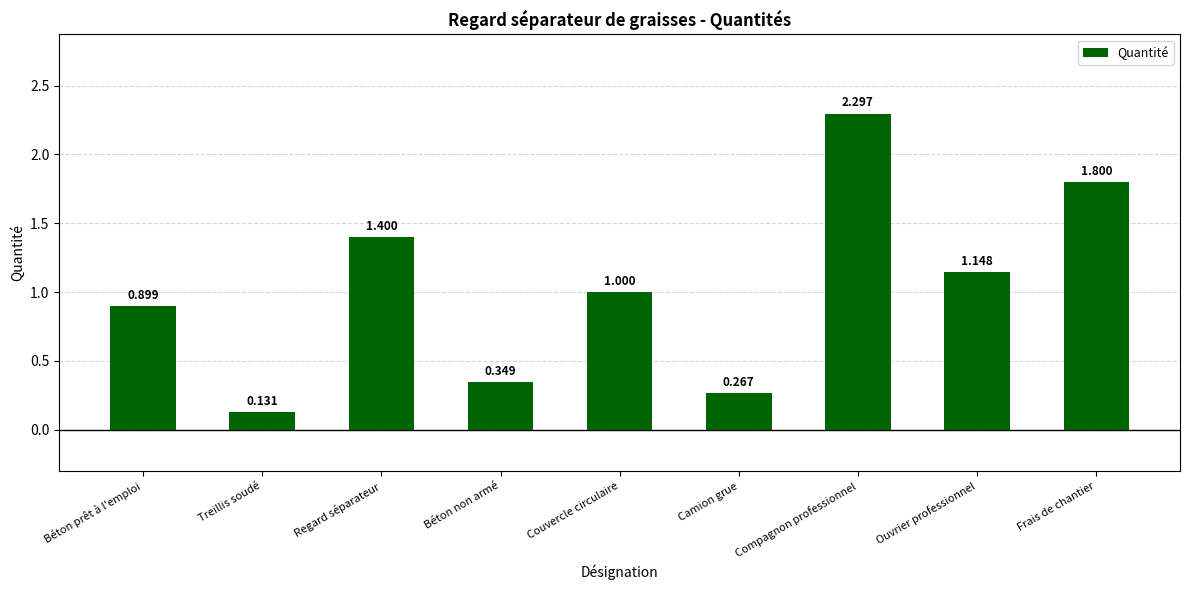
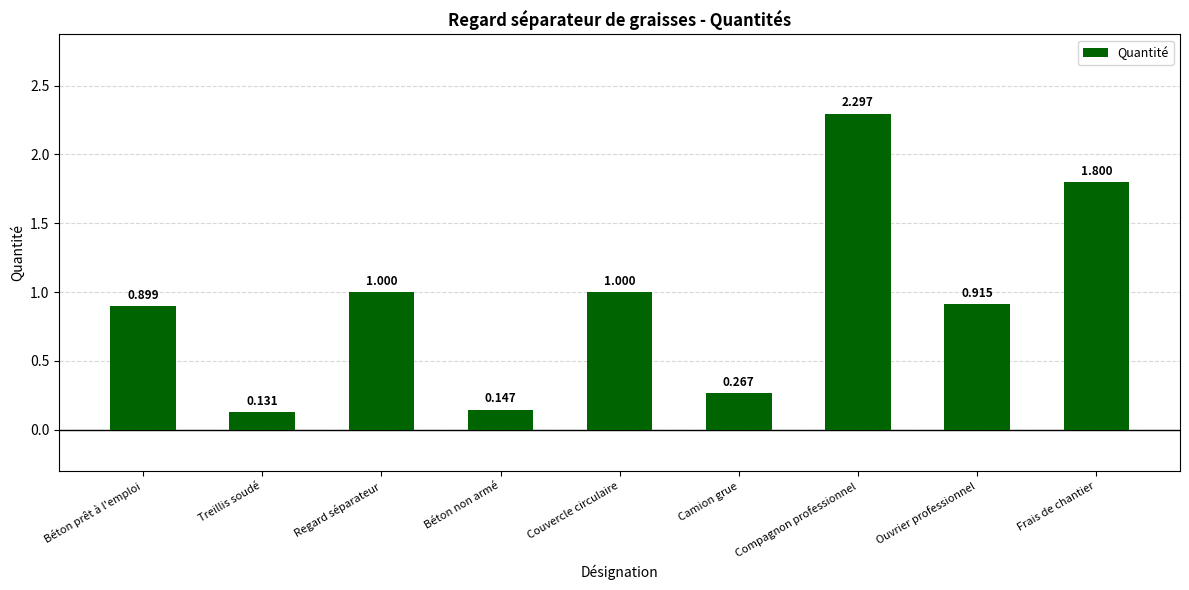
  {
    "Béton prêt à l'emploi": 0.899,
    "Treillis soudé": 0.131,
-   "Regard séparateur": 1.400,
-   "Béton non armé": 0.349,
+   "Regard séparateur": 1.000,
+   "Béton non armé": 0.147,
    "Couvercle circulaire": 1.000,
    "Camion grue": 0.267,
    "Compagnon professionnel": 2.297,
-   "Ouvrier professionnel": 1.148,
+   "Ouvrier professionnel": 0.915,
    "Frais de chantier": 1.800
  }
